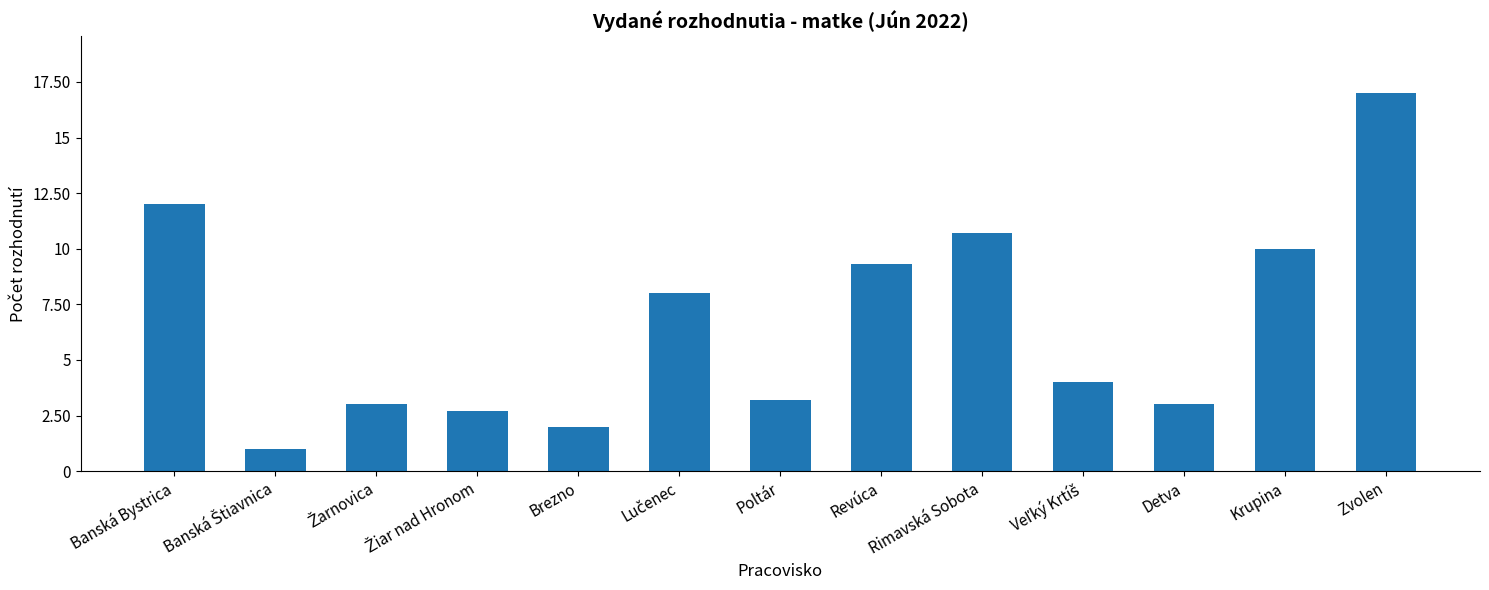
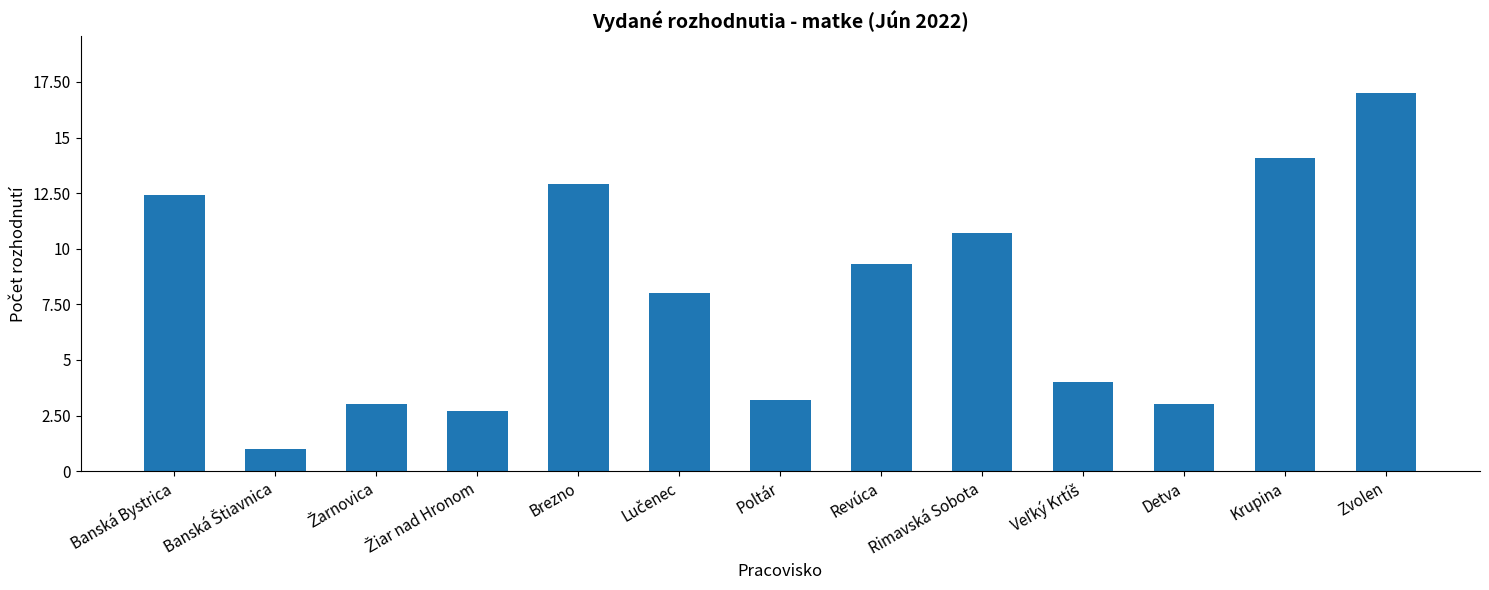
  {
-   "Banská Bystrica": 12.0,
+   "Banská Bystrica": 12.4,
    "Banská Štiavnica": 1.0,
    "Žarnovica": 3.0,
    "Žiar nad Hronom": 2.7,
-   "Brezno": 2.0,
+   "Brezno": 12.9,
    "Lučenec": 8.0,
    "Poltár": 3.2,
    "Revúca": 9.3,
    "Rimavská Sobota": 10.7,
    "Veľký Krtíš": 4.0,
    "Detva": 3.0,
-   "Krupina": 10.0,
+   "Krupina": 14.1,
    "Zvolen": 17.0
  }
